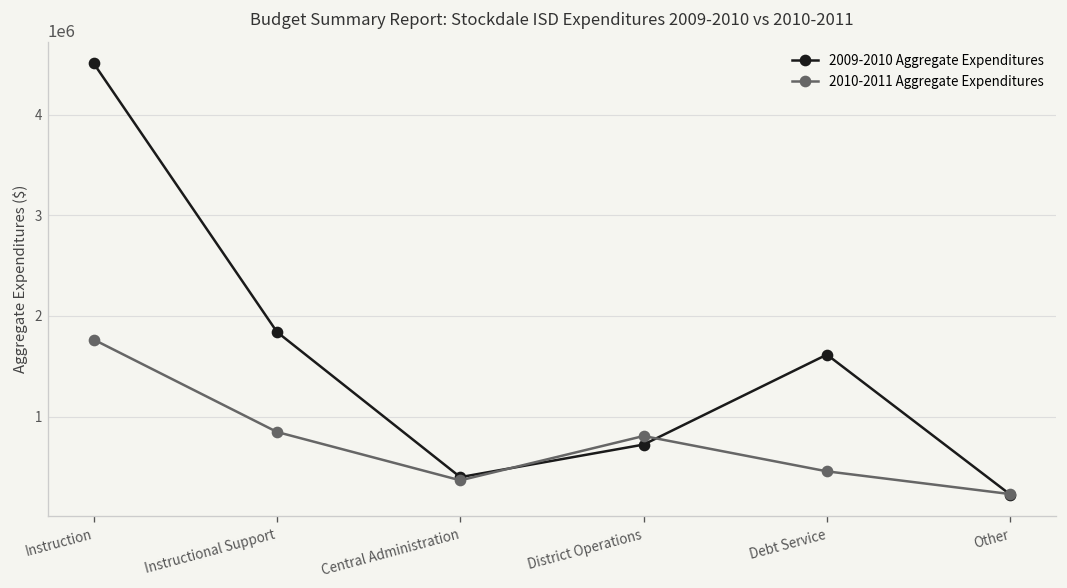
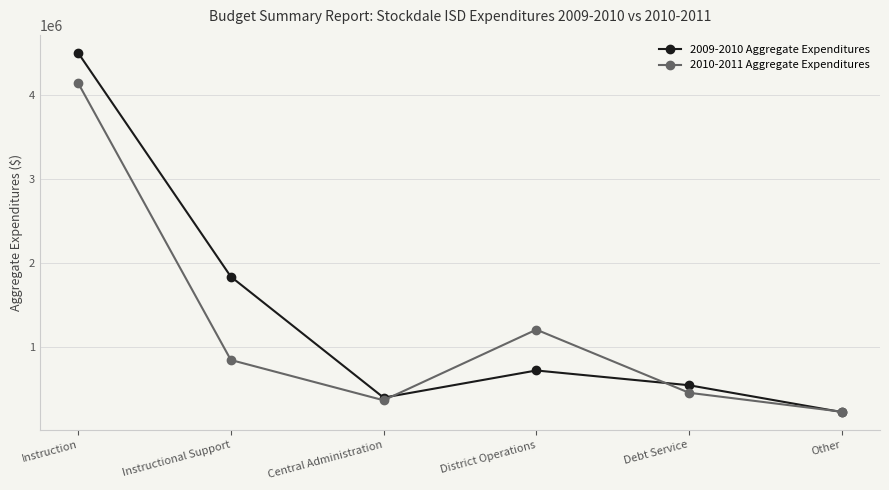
  {
    "2009-2010 Aggregate Expenditures": {
      "Instruction": 4500000,
      "Instructional Support": 1800000,
      "Central Administration": 400000,
      "District Operations": 700000,
-     "Debt Service": 1600000
+     "Debt Service": 500000
    },
    "2010-2011 Aggregate Expenditures": {
-     "Instruction": 1800000,
+     "Instruction": 4100000,
      "Instructional Support": 800000,
      "Central Administration": 400000,
-     "District Operations": 800000,
+     "District Operations": 1200000,
      "Debt Service": 500000
    }
  }
